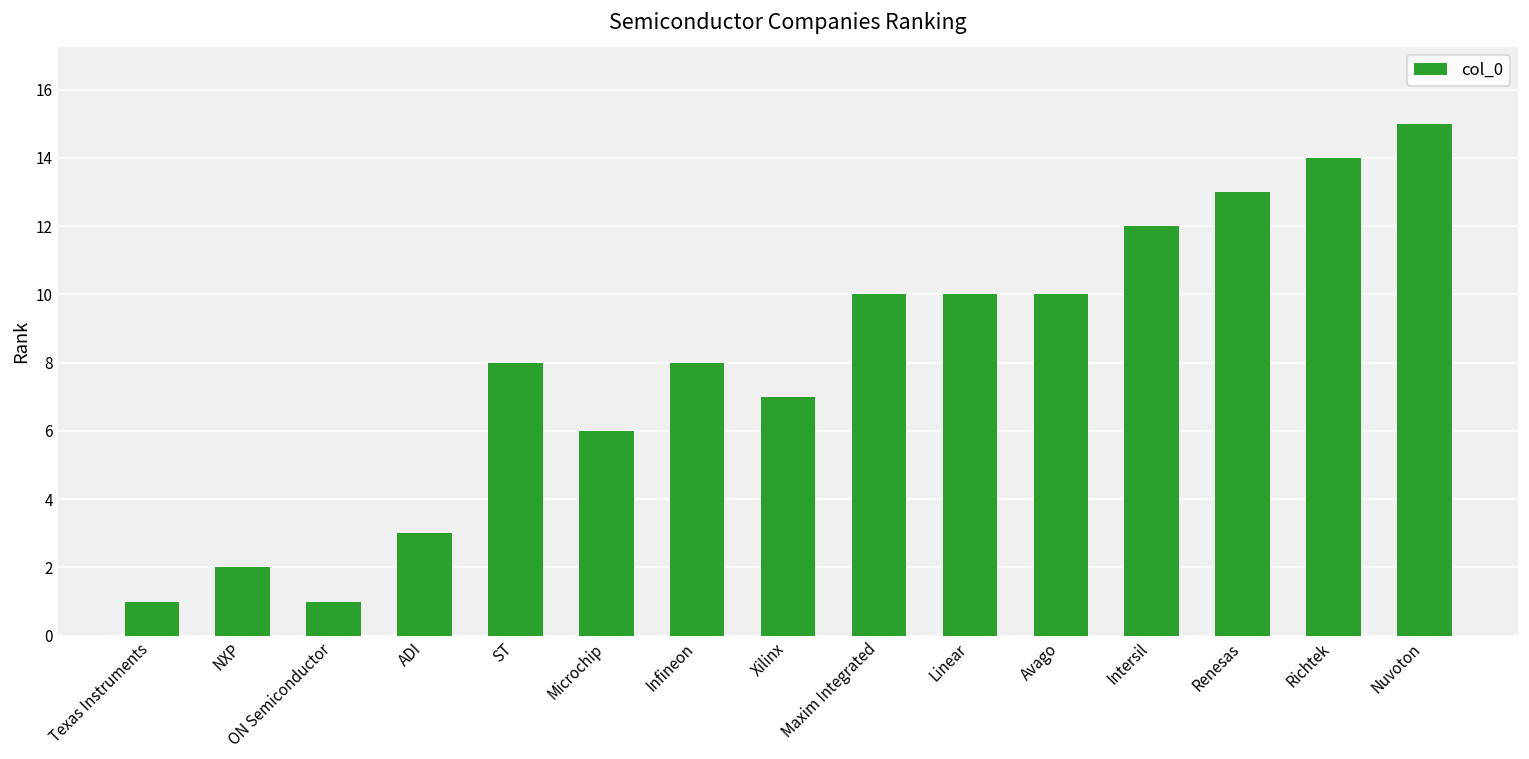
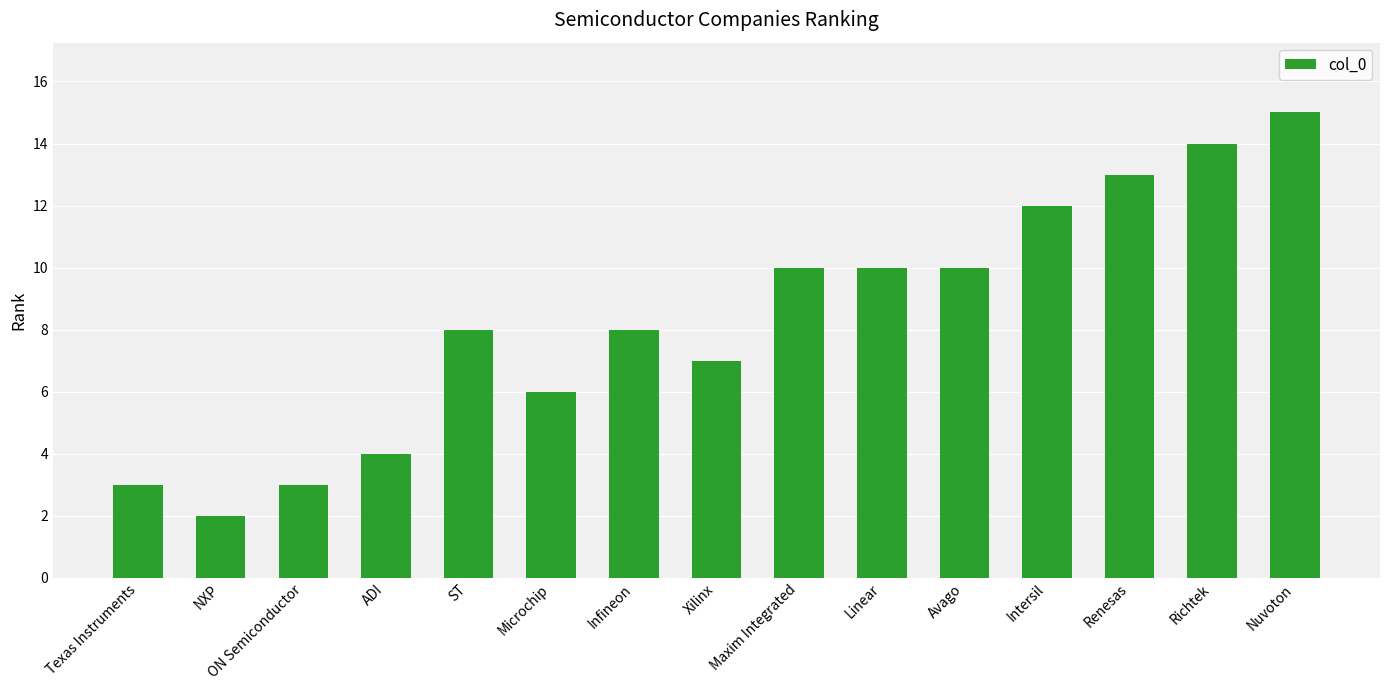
  {
-   "Texas Instruments": 1,
+   "Texas Instruments": 3,
    "NXP": 2,
-   "ON Semiconductor": 1,
-   "ADI": 3,
+   "ON Semiconductor": 3,
+   "ADI": 4,
    "ST": 8,
    "Microchip": 6,
    "Infineon": 8,
    "Xilinx": 7,
    "Maxim Integrated": 10,
    "Linear": 10,
    "Avago": 10,
    "Intersil": 12,
    "Renesas": 13,
    "Richtek": 14,
    "Nuvoton": 15
  }
